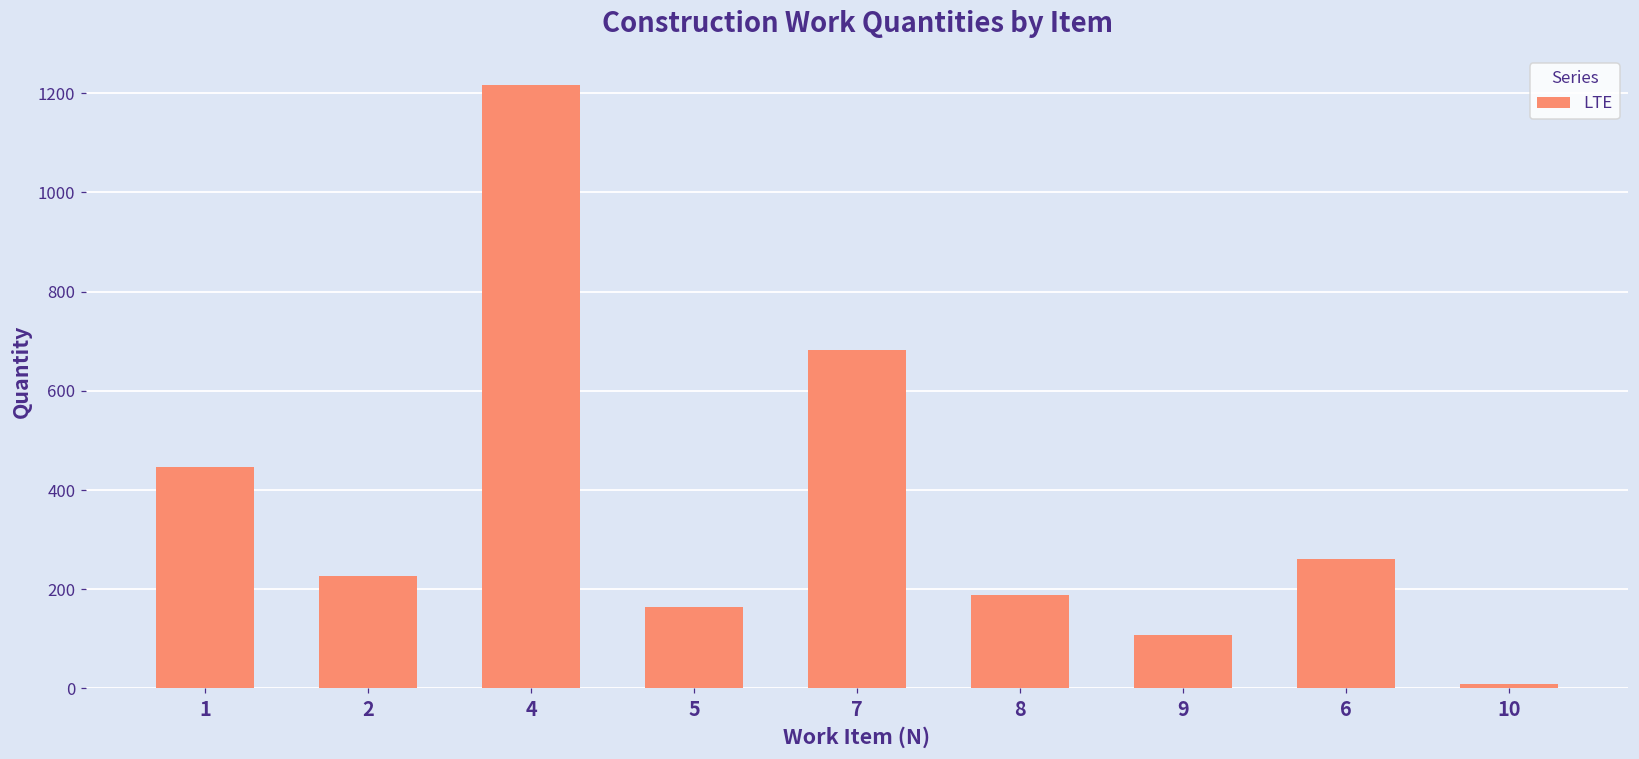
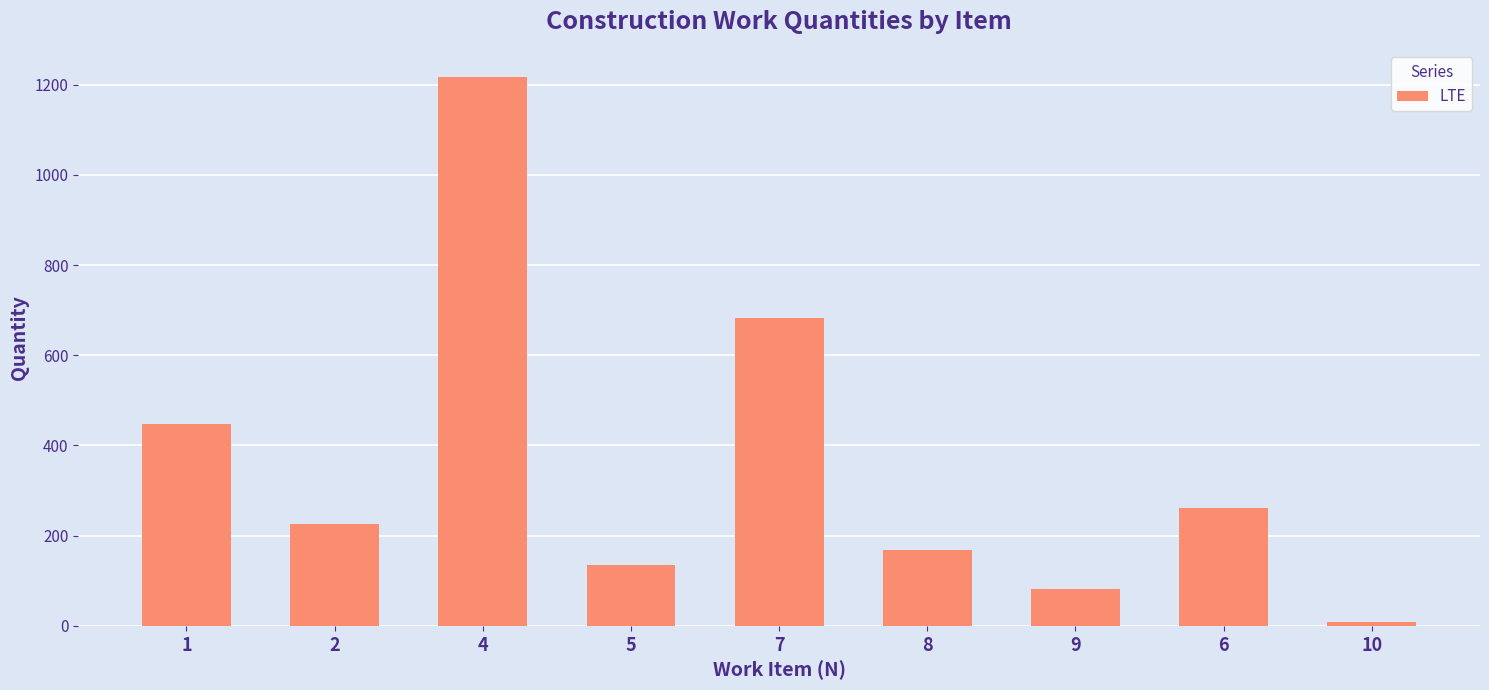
  {
    "1": 450,
    "2": 230,
    "4": 1220,
-   "5": 160,
+   "5": 140,
    "7": 680,
-   "8": 190,
-   "9": 110,
+   "8": 170,
+   "9": 80,
    "6": 260,
    "10": 10
  }
